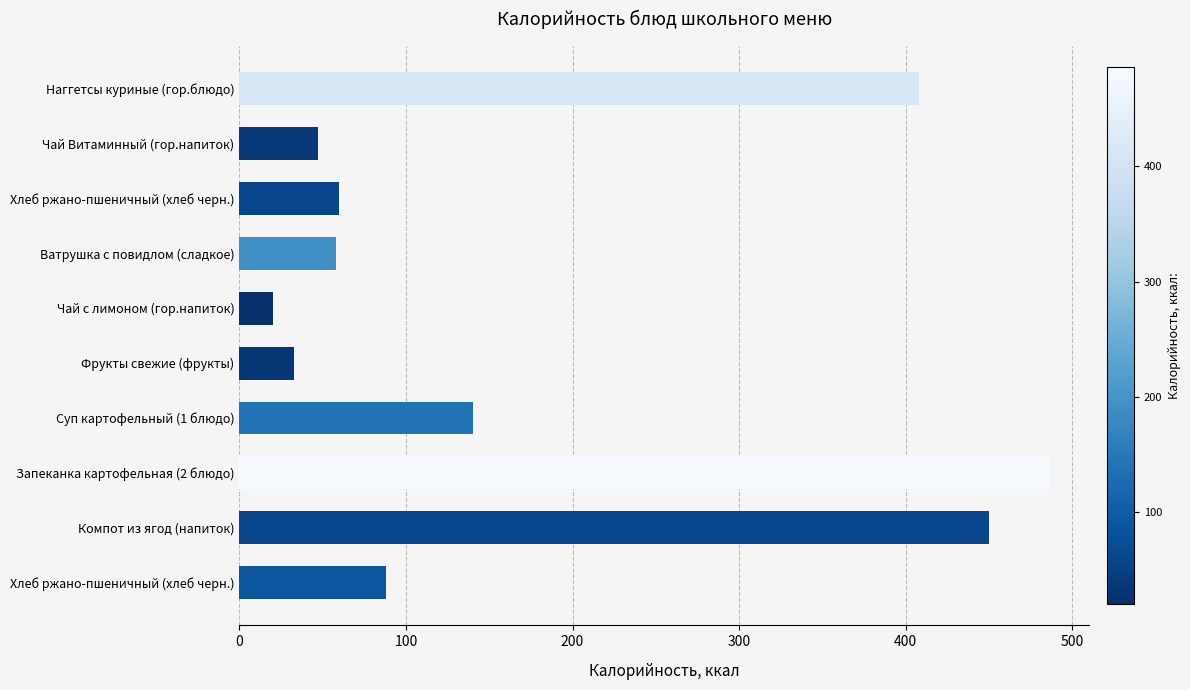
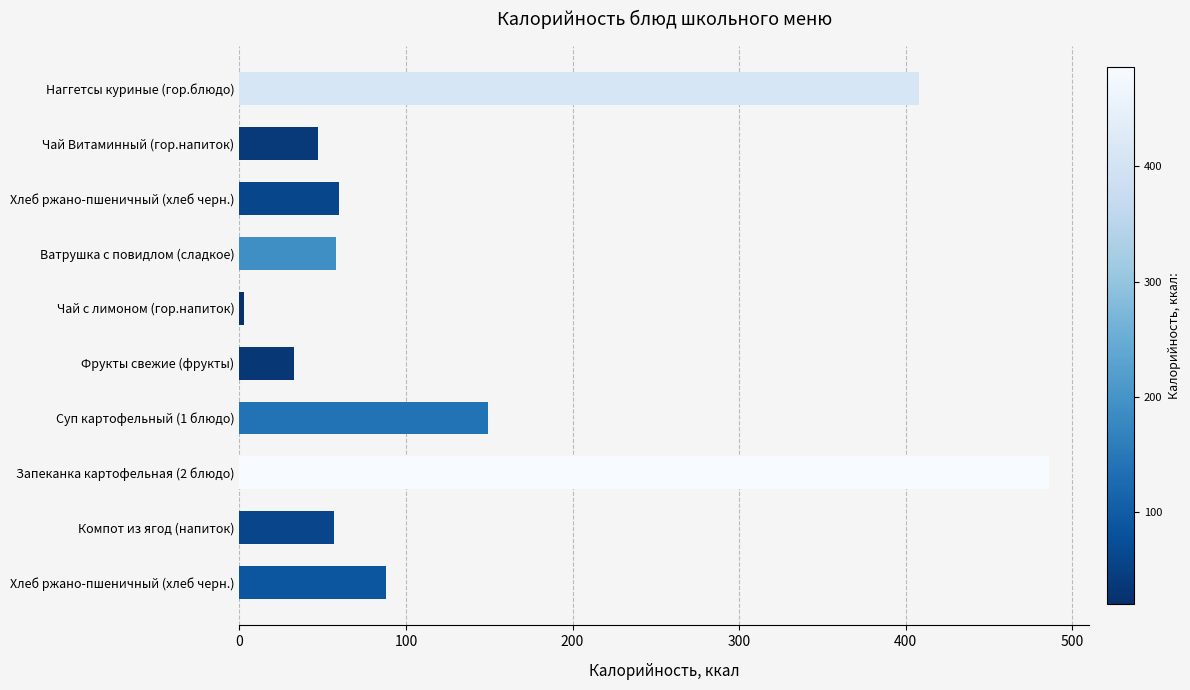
  {
    "Наггетсы куриные (гор.блюдо)": 408,
    "Чай Витаминный (гор.напиток)": 47,
    "Ватрушка с повидлом (сладкое)": 58,
-   "Чай с лимоном (гор.напиток)": 20,
+   "Чай с лимоном (гор.напиток)": 3,
    "Фрукты свежие (фрукты)": 33,
-   "Суп картофельный (1 блюдо)": 140,
+   "Суп картофельный (1 блюдо)": 149,
    "Запеканка картофельная (2 блюдо)": 486,
-   "Компот из ягод (напиток)": 450
+   "Компот из ягод (напиток)": 57
  }
